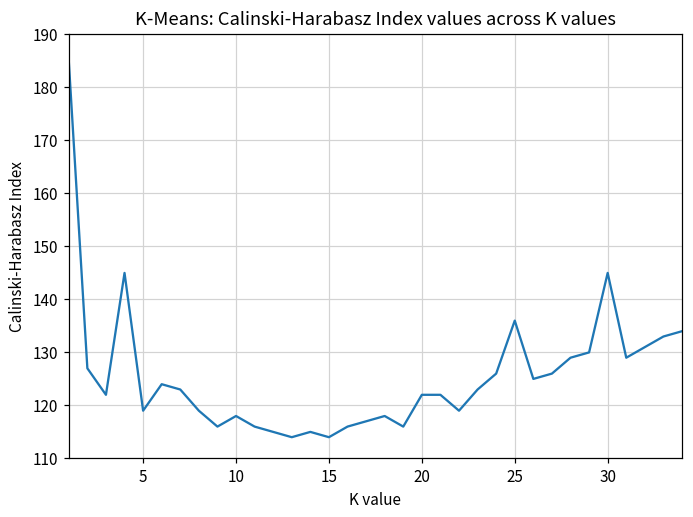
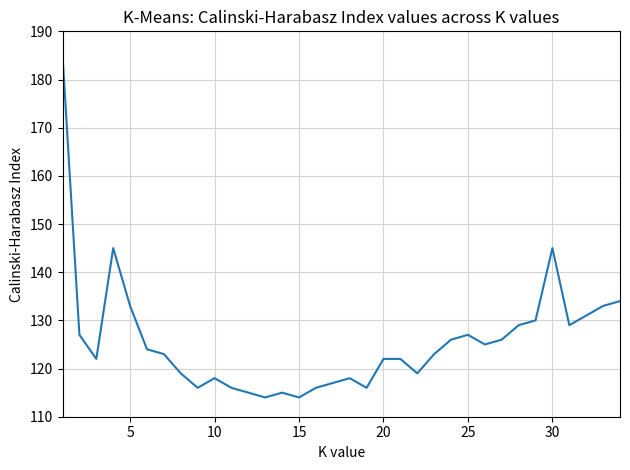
  {
-   "5": 119,
+   "5": 133,
    "10": 118,
    "15": 114,
    "20": 122,
-   "25": 136,
+   "25": 127,
    "30": 145
  }
